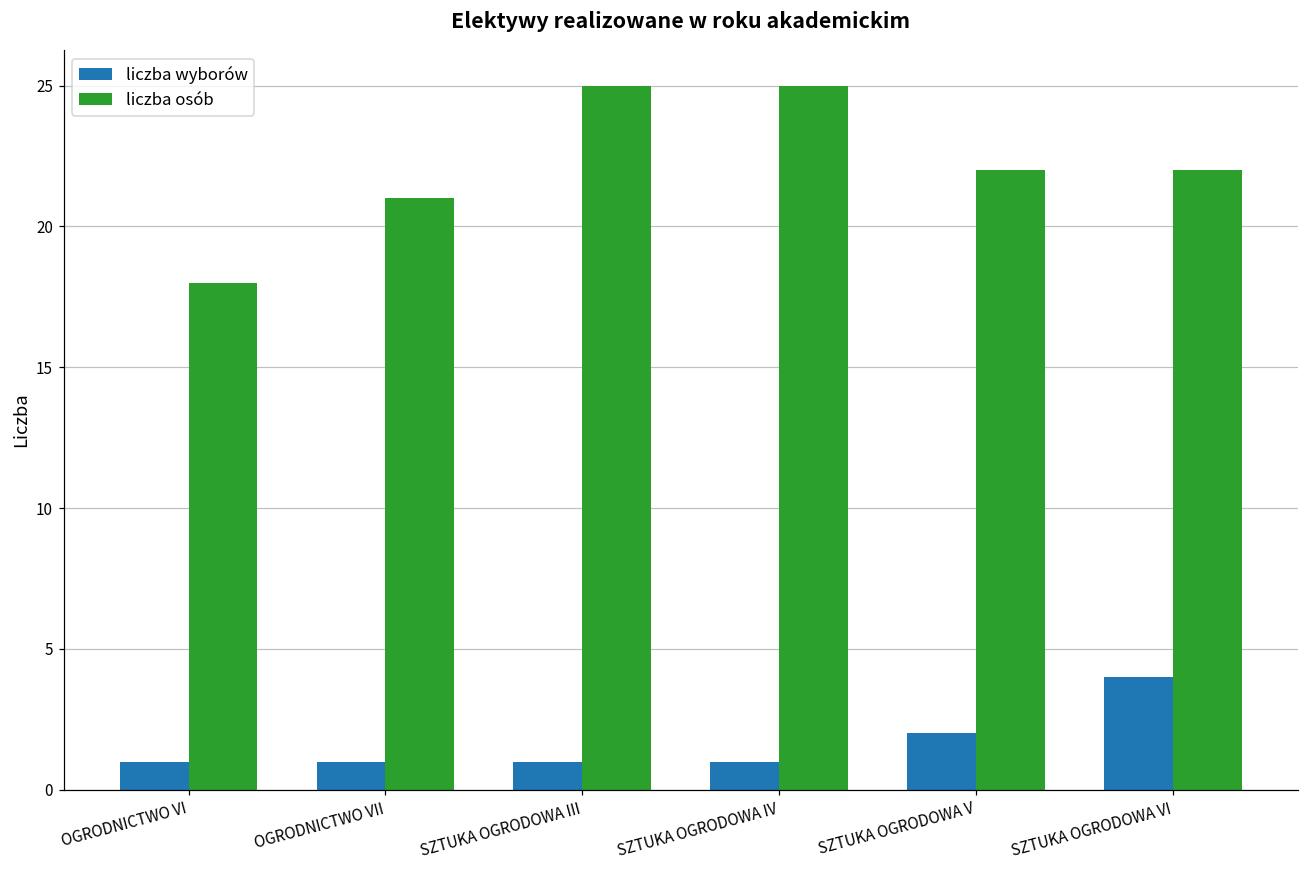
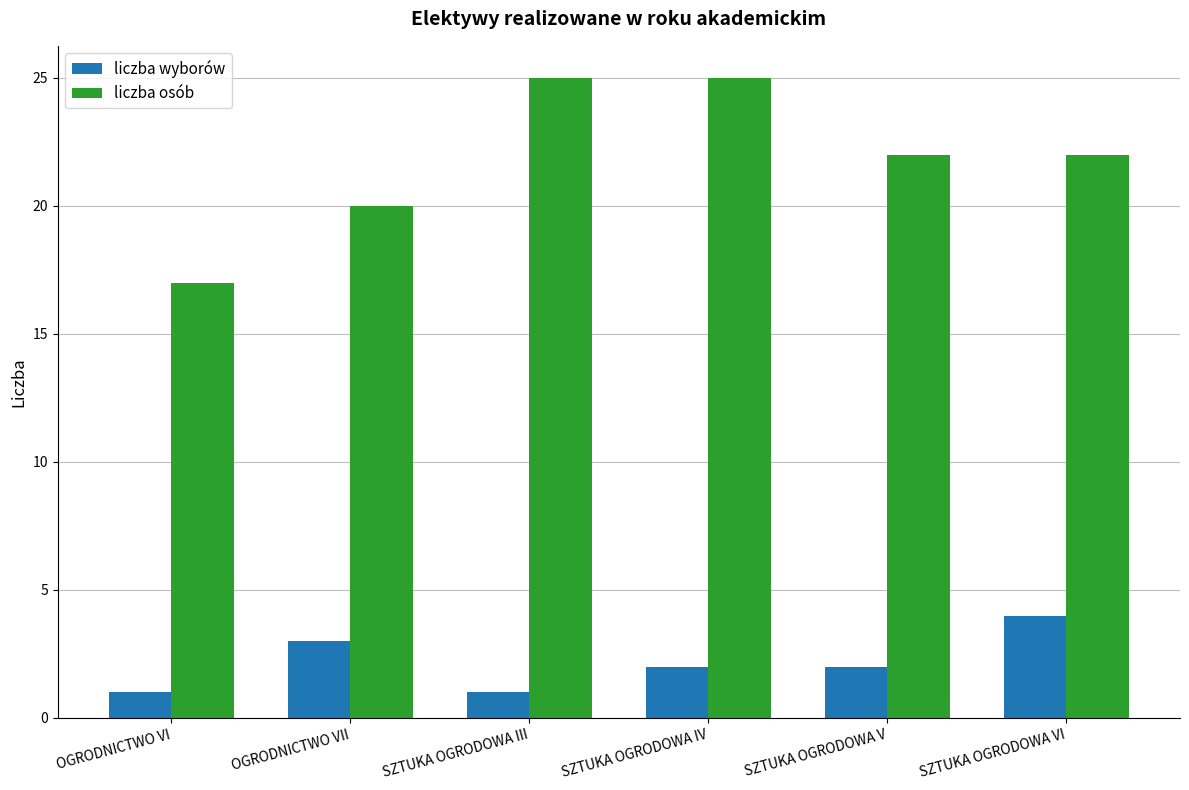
  {
    "liczba wyborów": {
      "OGRODNICTWO VI": 1,
-     "OGRODNICTWO VII": 1,
+     "OGRODNICTWO VII": 3,
      "SZTUKA OGRODOWA III": 1,
-     "SZTUKA OGRODOWA IV": 1,
+     "SZTUKA OGRODOWA IV": 2,
      "SZTUKA OGRODOWA V": 2,
      "SZTUKA OGRODOWA VI": 4
    },
    "liczba osób": {
-     "OGRODNICTWO VI": 18,
-     "OGRODNICTWO VII": 21,
+     "OGRODNICTWO VI": 17,
+     "OGRODNICTWO VII": 20,
      "SZTUKA OGRODOWA III": 25,
      "SZTUKA OGRODOWA IV": 25,
      "SZTUKA OGRODOWA V": 22,
      "SZTUKA OGRODOWA VI": 22
    }
  }
